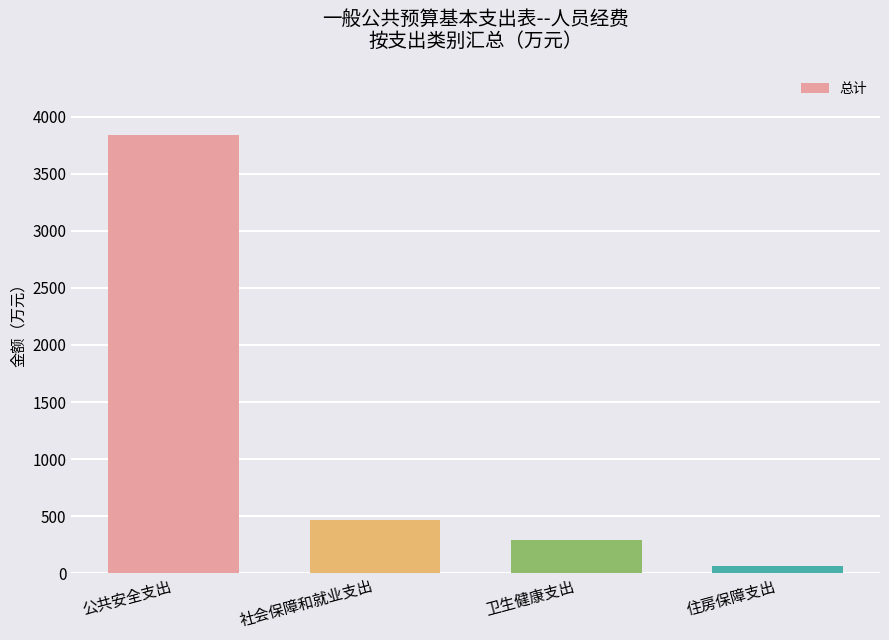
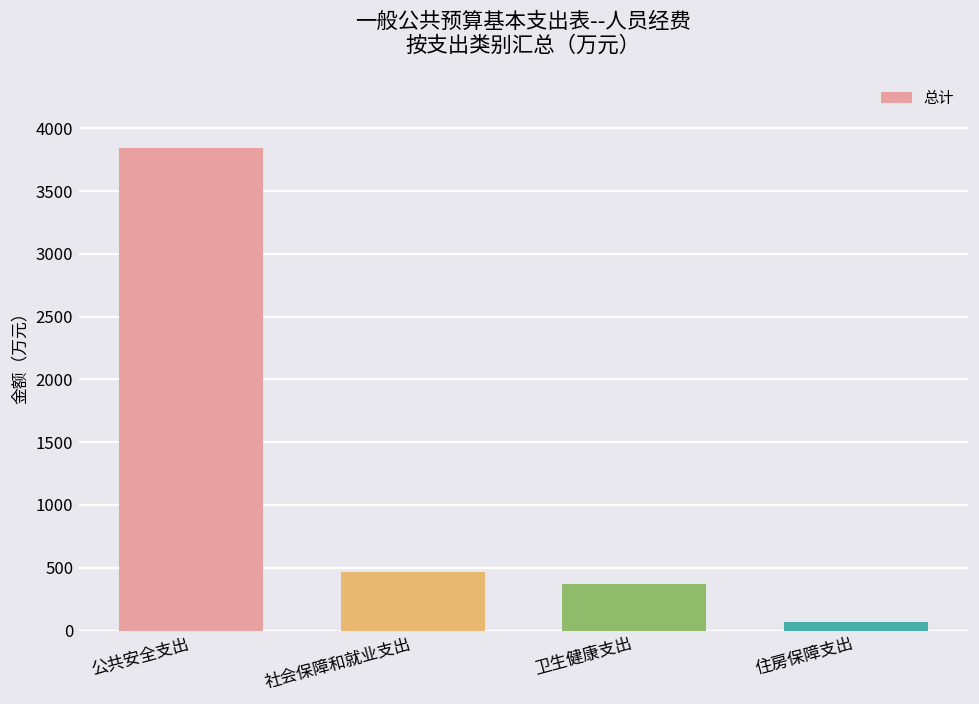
  {
    "公共安全支出": 3840,
    "社会保障和就业支出": 460,
-   "卫生健康支出": 290,
+   "卫生健康支出": 370,
    "住房保障支出": 70
  }
